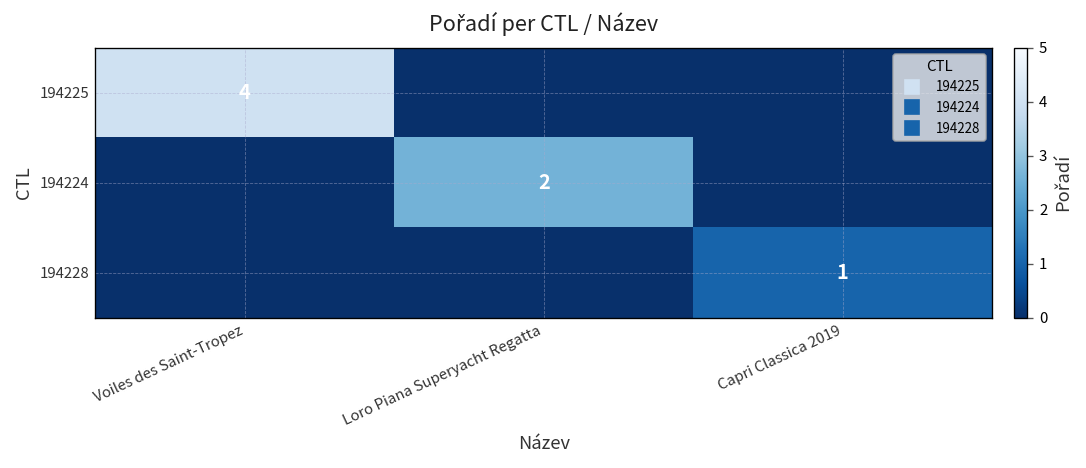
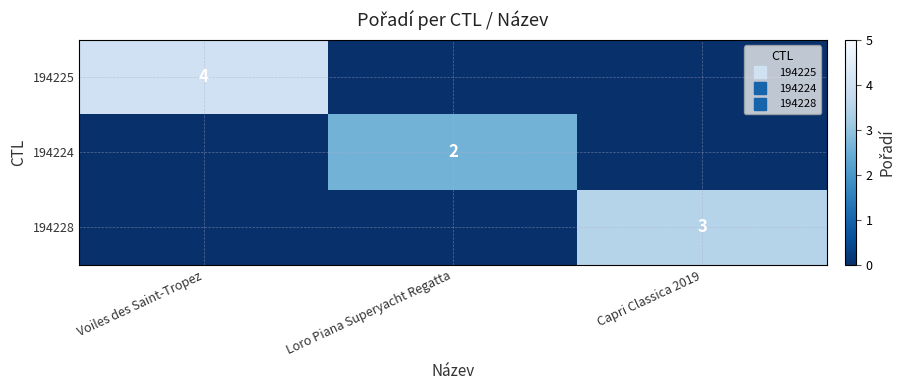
  {
    "194225": {
      "Voiles des Saint-Tropez": 4
    },
    "194224": {
      "Loro Piana Superyacht Regatta": 2
    },
    "194228": {
-     "Capri Classica 2019": 1
+     "Capri Classica 2019": 3
    }
  }
